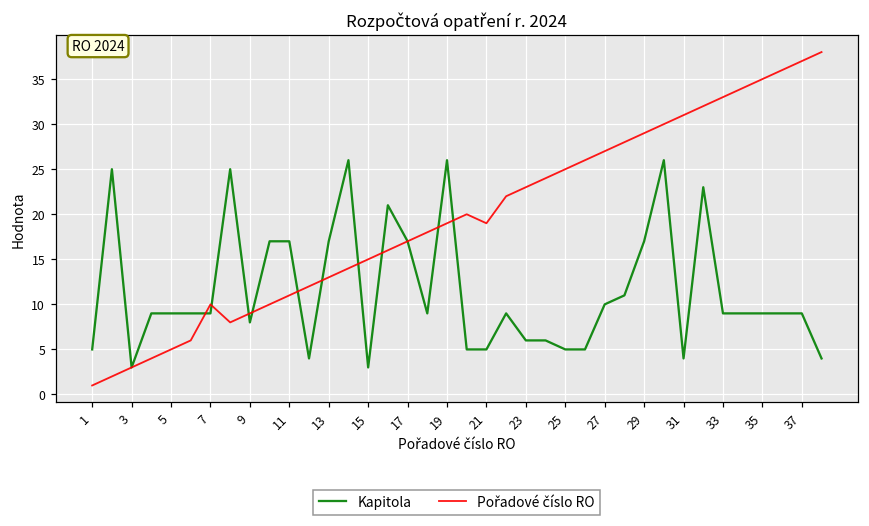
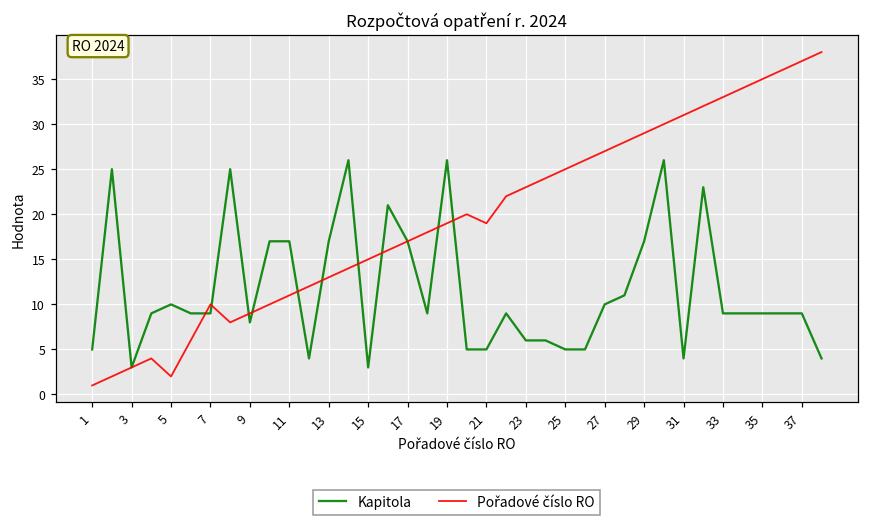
  {
    "Kapitola": {
      "1": 5,
-     "5": 9,
+     "5": 10,
      "7": 9,
      "9": 8,
      "11": 17,
      "13": 17,
      "15": 3,
      "19": 26,
      "21": 5,
      "23": 6,
      "25": 5,
      "27": 10,
      "29": 17,
      "31": 4,
      "33": 9,
      "35": 9,
      "37": 9
    },
    "Pořadové číslo RO": {
      "1": 1,
-     "5": 5,
+     "5": 2,
      "7": 10,
      "9": 9,
      "11": 11,
      "13": 13,
      "15": 15,
      "19": 19,
      "21": 19,
      "23": 23,
      "25": 25,
      "27": 27,
      "29": 29,
      "31": 31,
      "33": 33,
      "35": 35,
      "37": 37
    }
  }
